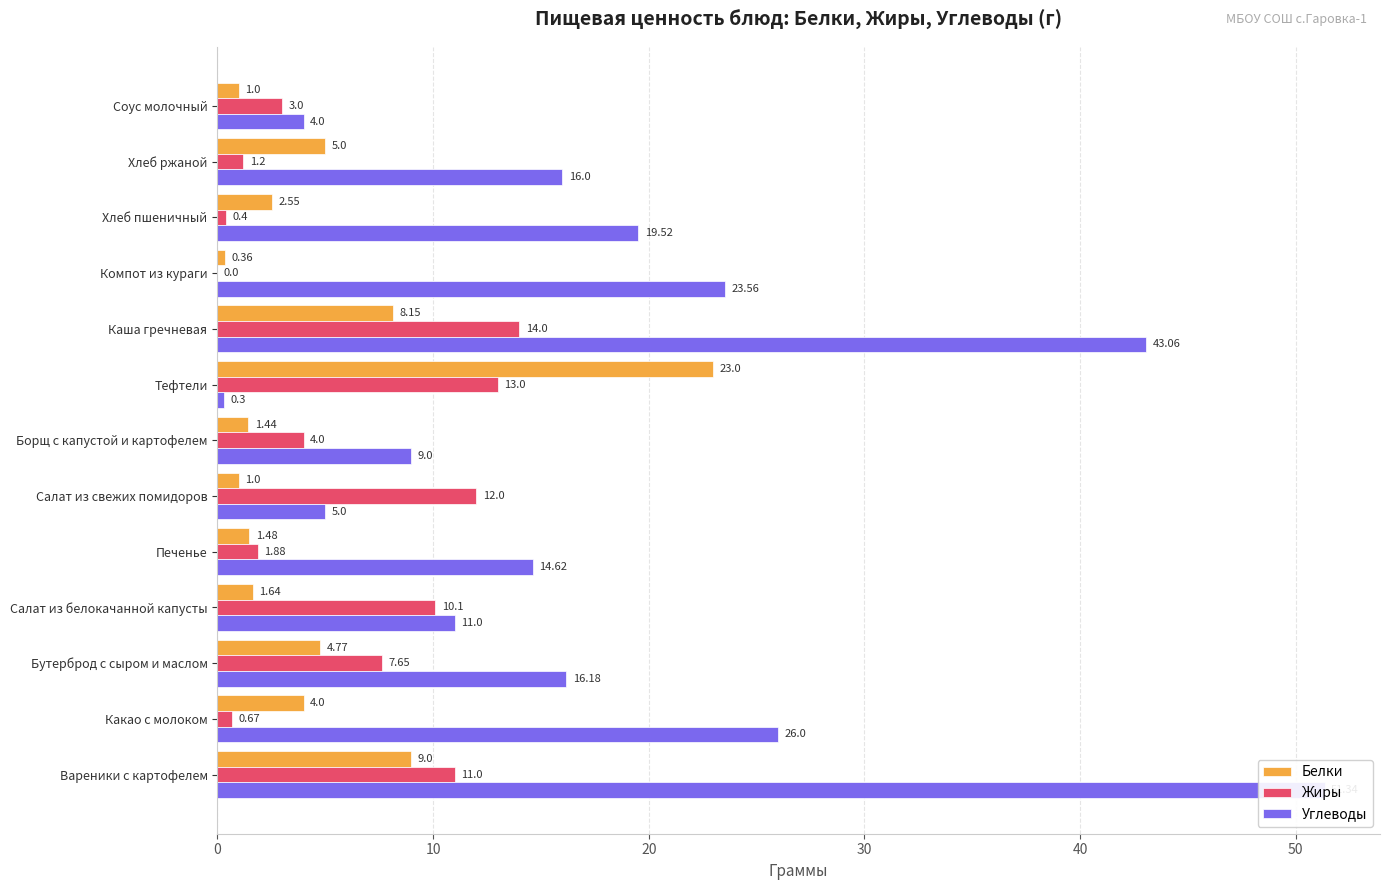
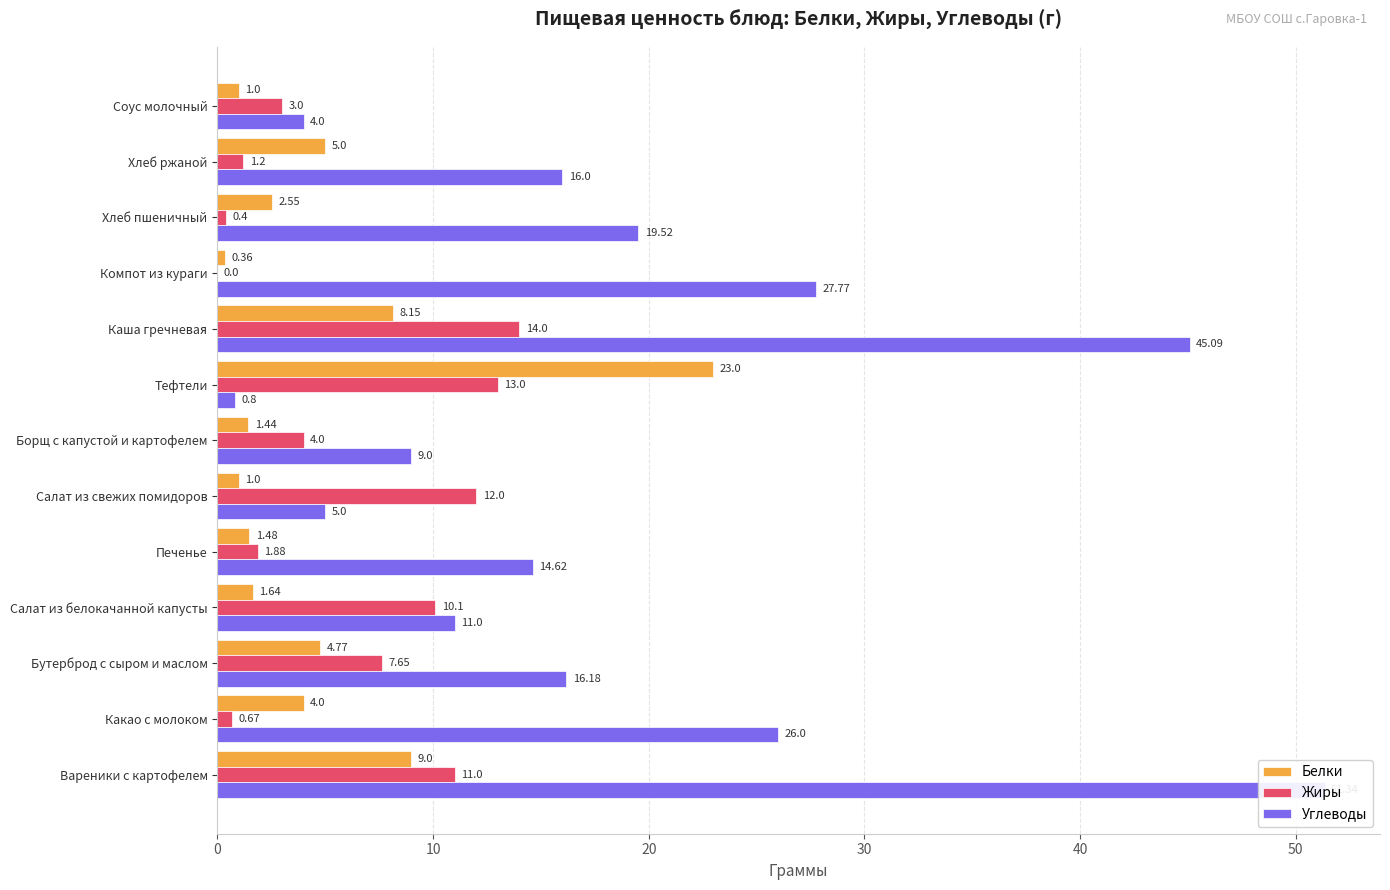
  {
    "Белки": {
      "Соус молочный": 1.0,
      "Хлеб ржаной": 5.0,
      "Хлеб пшеничный": 2.55,
      "Компот из кураги": 0.36,
      "Каша гречневая": 8.15,
      "Тефтели": 23.0,
      "Борщ с капустой и картофелем": 1.44,
      "Салат из свежих помидоров": 1.0,
      "Печенье": 1.48,
      "Салат из белокачанной капусты": 1.64,
      "Бутерброд с сыром и маслом": 4.77,
      "Какао с молоком": 4.0,
      "Вареники с картофелем": 9.0
    },
    "Жиры": {
      "Соус молочный": 3.0,
      "Хлеб ржаной": 1.2,
      "Хлеб пшеничный": 0.4,
      "Компот из кураги": 0.0,
      "Каша гречневая": 14.0,
      "Тефтели": 13.0,
      "Борщ с капустой и картофелем": 4.0,
      "Салат из свежих помидоров": 12.0,
      "Печенье": 1.88,
      "Салат из белокачанной капусты": 10.1,
      "Бутерброд с сыром и маслом": 7.65,
      "Какао с молоком": 0.67,
      "Вареники с картофелем": 11.0
    },
    "Углеводы": {
      "Соус молочный": 4.0,
      "Хлеб ржаной": 16.0,
      "Хлеб пшеничный": 19.52,
-     "Компот из кураги": 23.56,
-     "Каша гречневая": 43.06,
-     "Тефтели": 0.3,
+     "Компот из кураги": 27.77,
+     "Каша гречневая": 45.09,
+     "Тефтели": 0.8,
      "Борщ с капустой и картофелем": 9.0,
      "Салат из свежих помидоров": 5.0,
      "Печенье": 14.62,
      "Салат из белокачанной капусты": 11.0,
      "Бутерброд с сыром и маслом": 16.18,
      "Какао с молоком": 26.0
    }
  }
